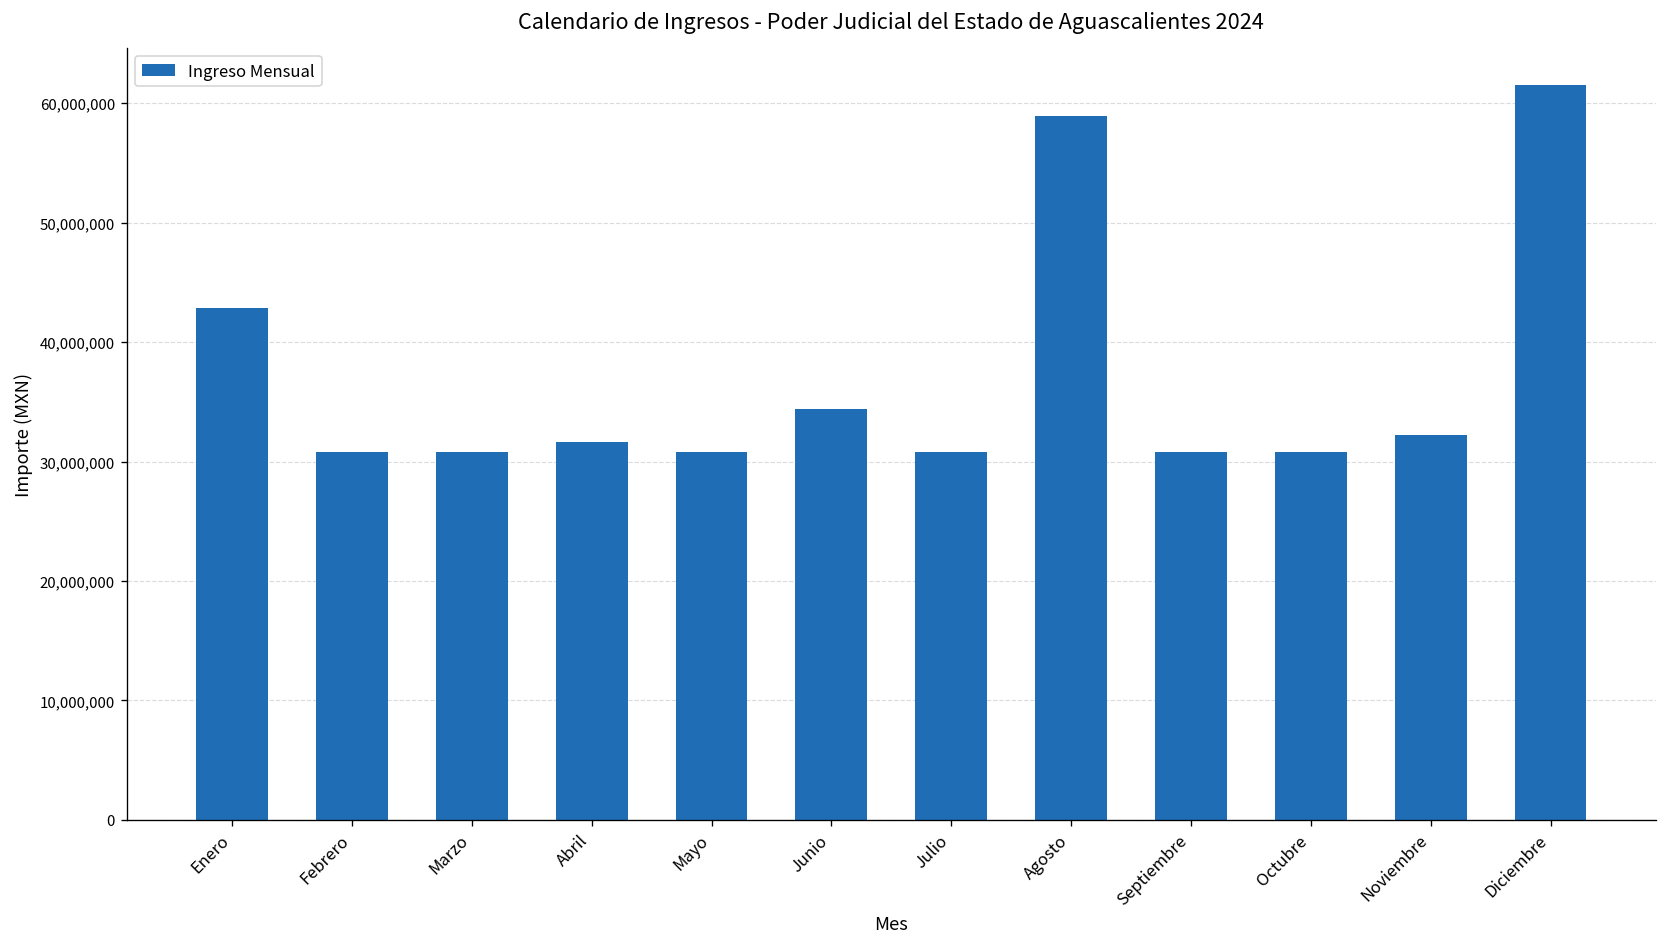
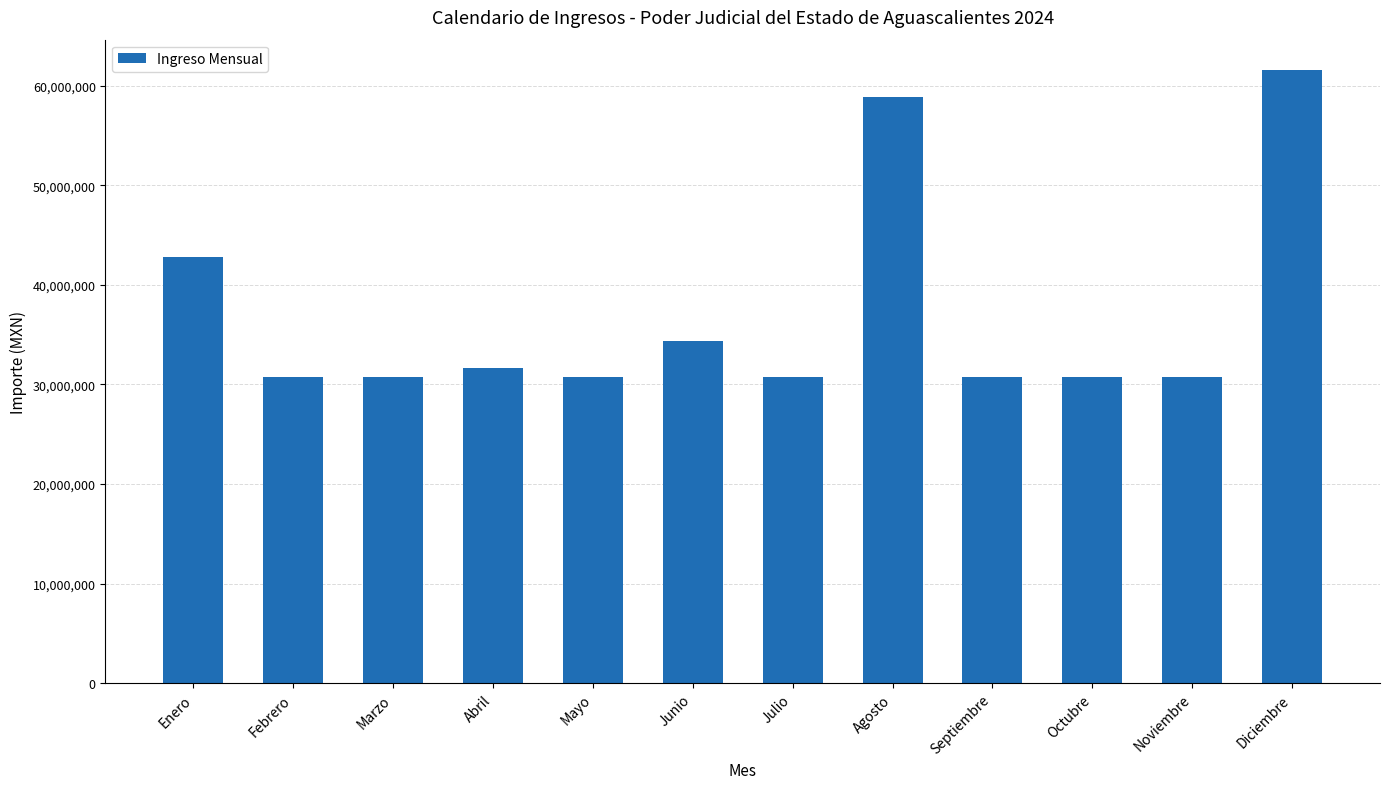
  {
    "Enero": "43,000,000",
    "Febrero": "31,000,000",
    "Marzo": "31,000,000",
    "Abril": "32,000,000",
    "Mayo": "31,000,000",
    "Junio": "34,000,000",
    "Julio": "31,000,000",
    "Agosto": "59,000,000",
    "Septiembre": "31,000,000",
    "Octubre": "31,000,000",
-   "Noviembre": "32,000,000",
+   "Noviembre": "31,000,000",
    "Diciembre": "62,000,000"
  }
